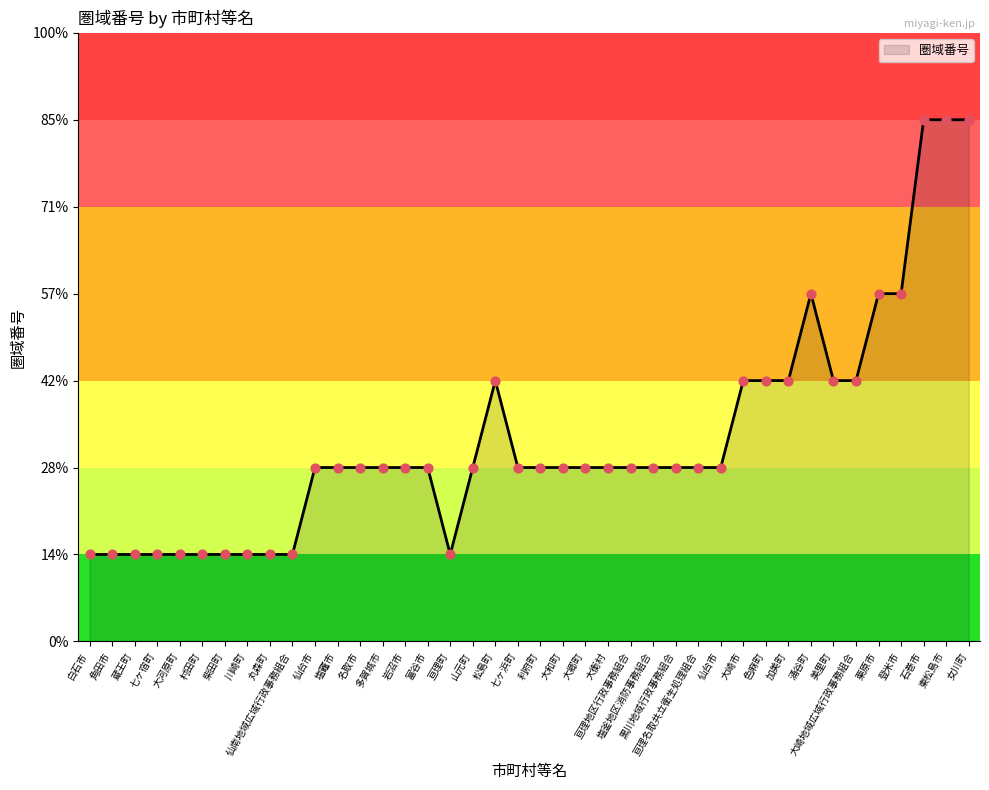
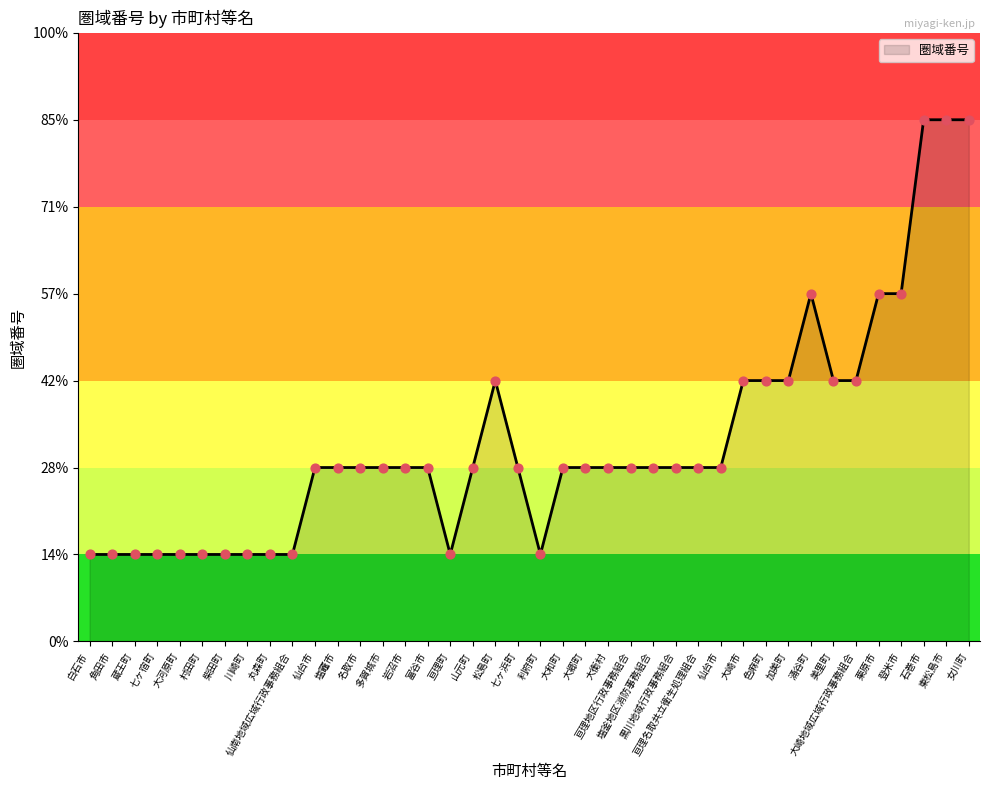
  {
    "白石市": "14%",
    "角田市": "14%",
    "蔵王町": "14%",
    "七ヶ宿町": "14%",
    "大河原町": "14%",
    "村田町": "14%",
    "柴田町": "14%",
    "川崎町": "14%",
    "丸森町": "14%",
    "仙南地域広域行政事務組合": "14%",
    "塩竈市": "29%",
    "名取市": "29%",
    "多賀城市": "29%",
    "岩沼市": "29%",
    "富谷市": "29%",
    "亘理町": "14%",
    "山元町": "29%",
    "松島町": "43%",
    "七ヶ浜町": "29%",
-   "利府町": "29%",
+   "利府町": "14%",
    "大和町": "29%",
    "大郷町": "29%",
    "大衡村": "29%",
    "亘理地区行政事務組合": "29%",
    "塩釜地区消防事務組合": "29%",
    "黒川地域行政事務組合": "29%",
    "亘理名取共立衛生処理組合": "29%",
    "大崎市": "43%",
    "色麻町": "43%",
    "加美町": "43%",
    "涌谷町": "57%",
    "美里町": "43%",
    "大崎地域広域行政事務組合": "43%",
    "栗原市": "57%",
    "登米市": "57%",
    "石巻市": "86%",
    "東松島市": "86%",
    "女川町": "86%"
  }
